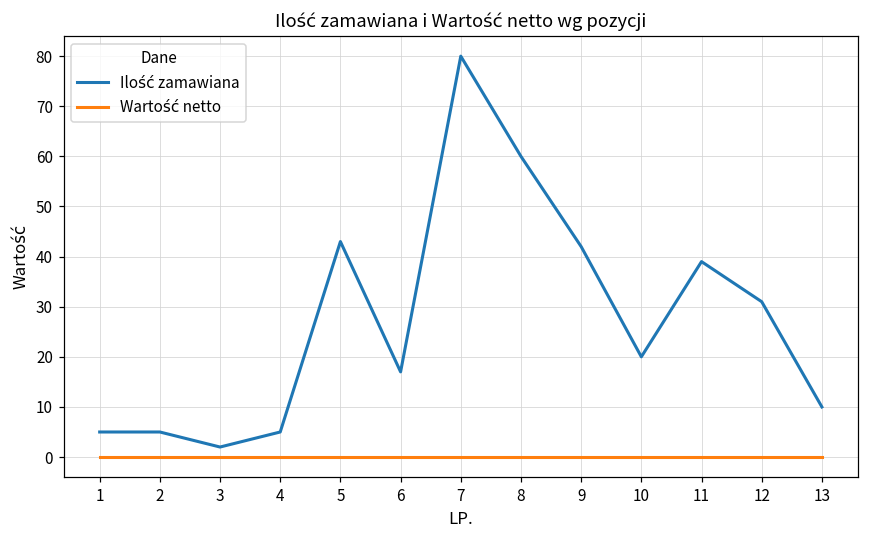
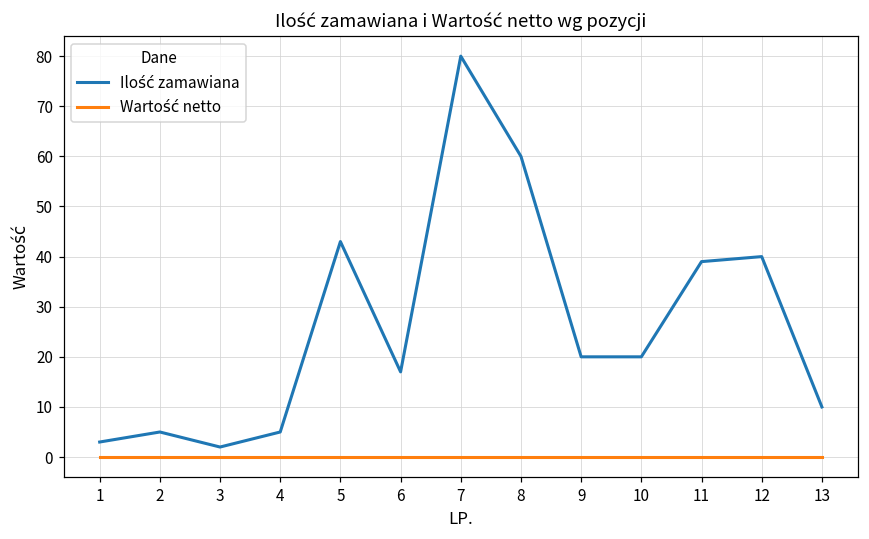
  {
    "Ilość zamawiana": {
-     "1": 5,
+     "1": 3,
      "2": 5,
      "3": 2,
      "4": 5,
      "5": 43,
      "6": 17,
      "7": 80,
      "8": 60,
-     "9": 42,
+     "9": 20,
      "10": 20,
      "11": 39,
-     "12": 31,
+     "12": 40,
      "13": 10
    },
    "Wartość netto": {
      "1": 0,
      "2": 0,
      "3": 0,
      "4": 0,
      "5": 0,
      "6": 0,
      "7": 0,
      "8": 0,
      "9": 0,
      "10": 0,
      "11": 0,
      "12": 0,
      "13": 0
    }
  }
